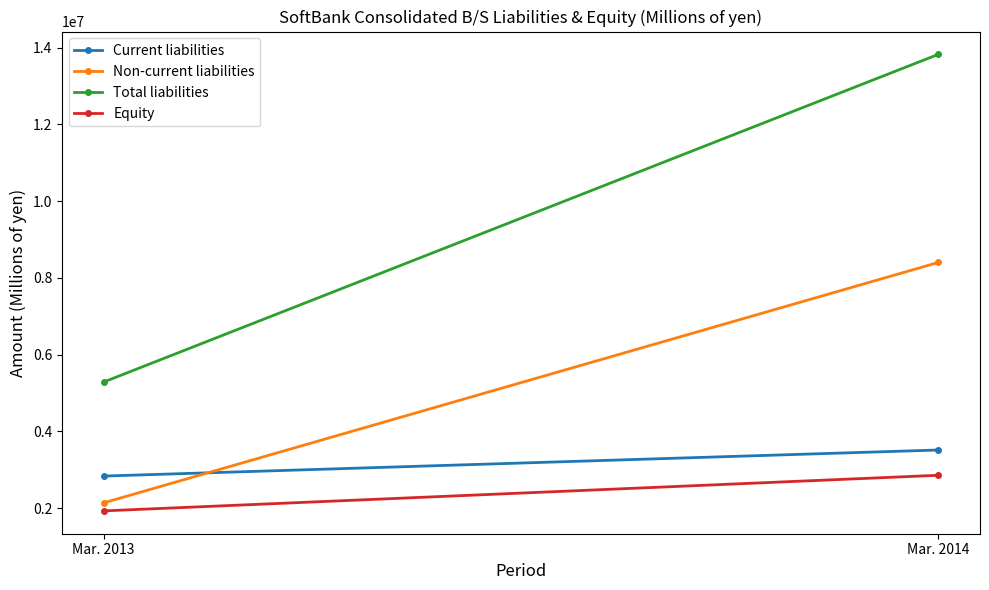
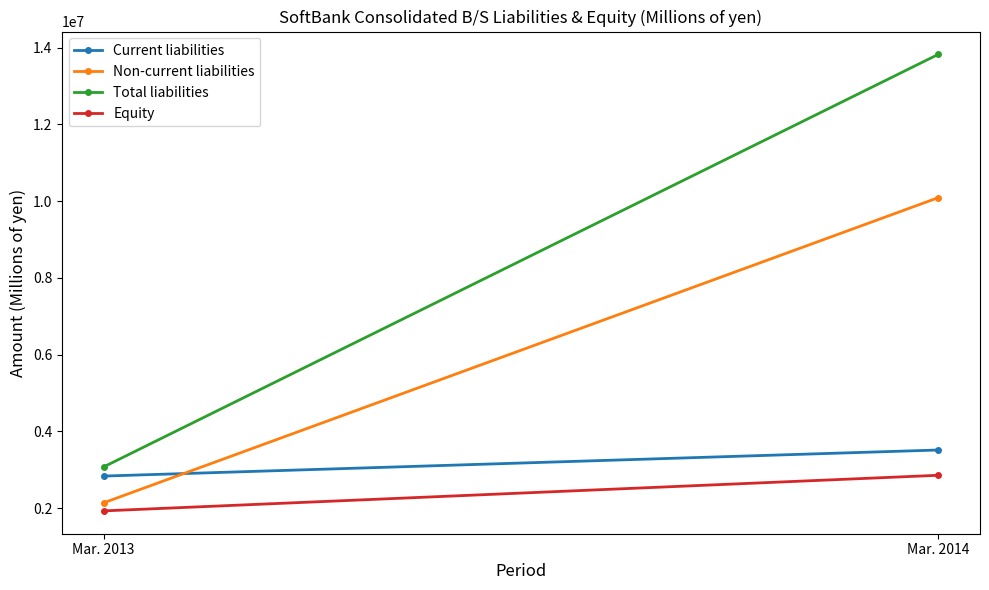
  {
    "Current liabilities": {
      "Mar. 2013": 2800000,
      "Mar. 2014": 3500000
    },
    "Non-current liabilities": {
      "Mar. 2013": 2100000,
-     "Mar. 2014": 8400000
+     "Mar. 2014": 10100000
    },
    "Total liabilities": {
-     "Mar. 2013": 5300000,
+     "Mar. 2013": 3100000,
      "Mar. 2014": 13800000
    },
    "Equity": {
      "Mar. 2013": 1900000,
      "Mar. 2014": 2900000
    }
  }
